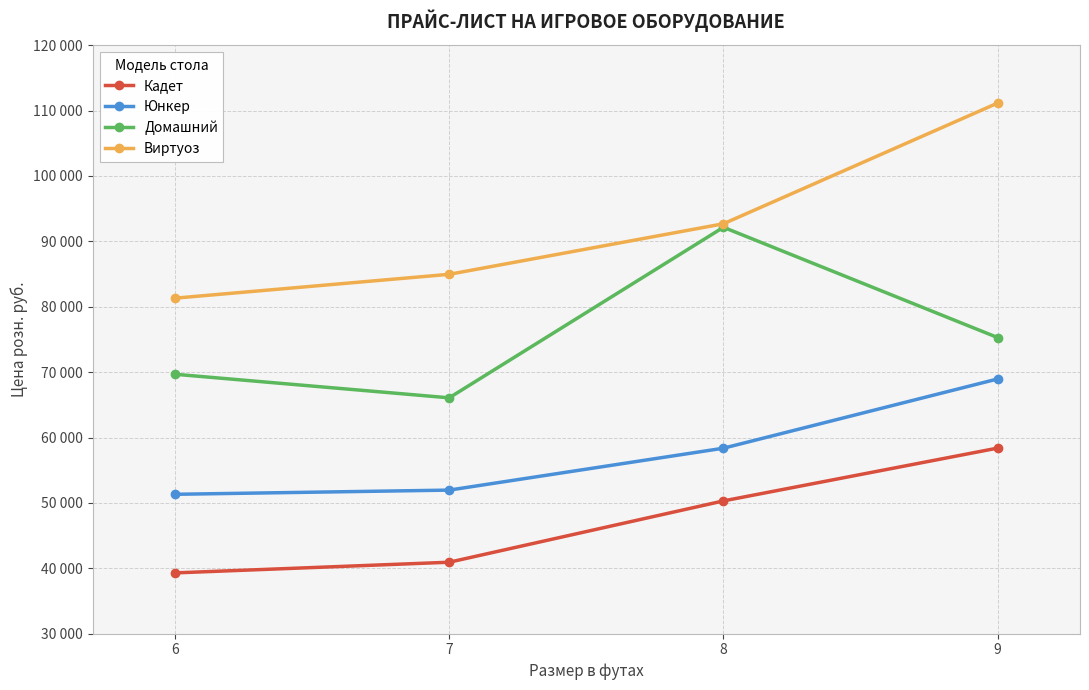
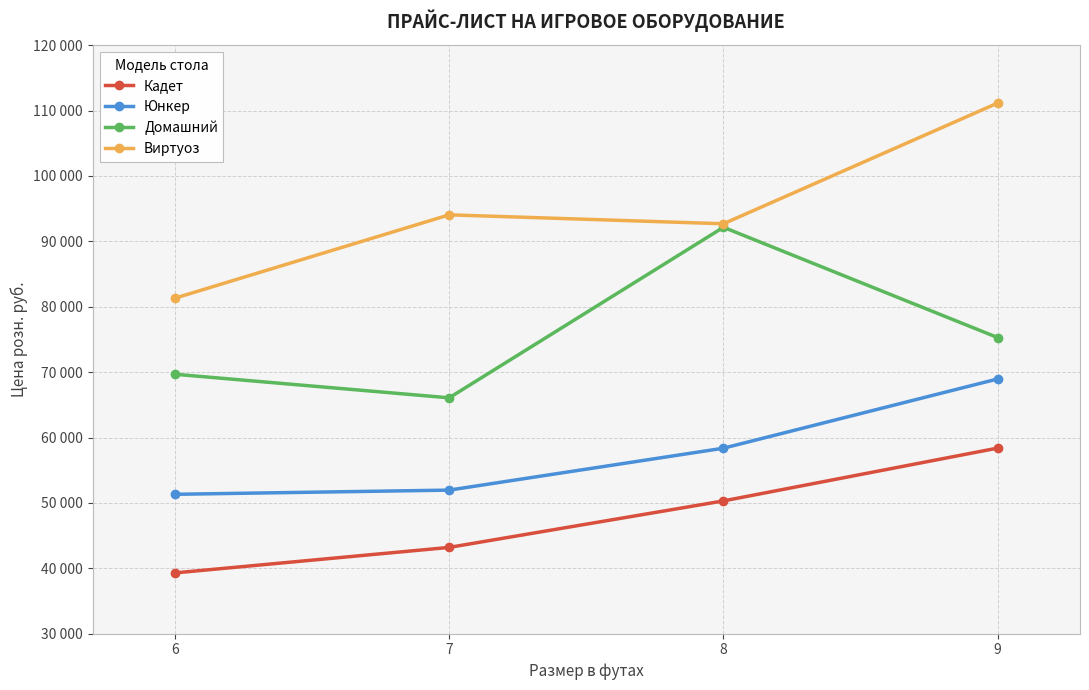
  {
    "Кадет": {
      "6": 39000,
-     "7": 41000,
+     "7": 43000,
      "8": 50000,
      "9": 58000
    },
    "Юнкер": {
      "6": 51000,
      "7": 52000,
      "8": 58000,
      "9": 69000
    },
    "Домашний": {
      "6": 70000,
      "7": 66000,
      "8": 92000,
      "9": 75000
    },
    "Виртуоз": {
      "6": 81000,
-     "7": 85000,
+     "7": 94000,
      "8": 93000,
      "9": 111000
    }
  }
